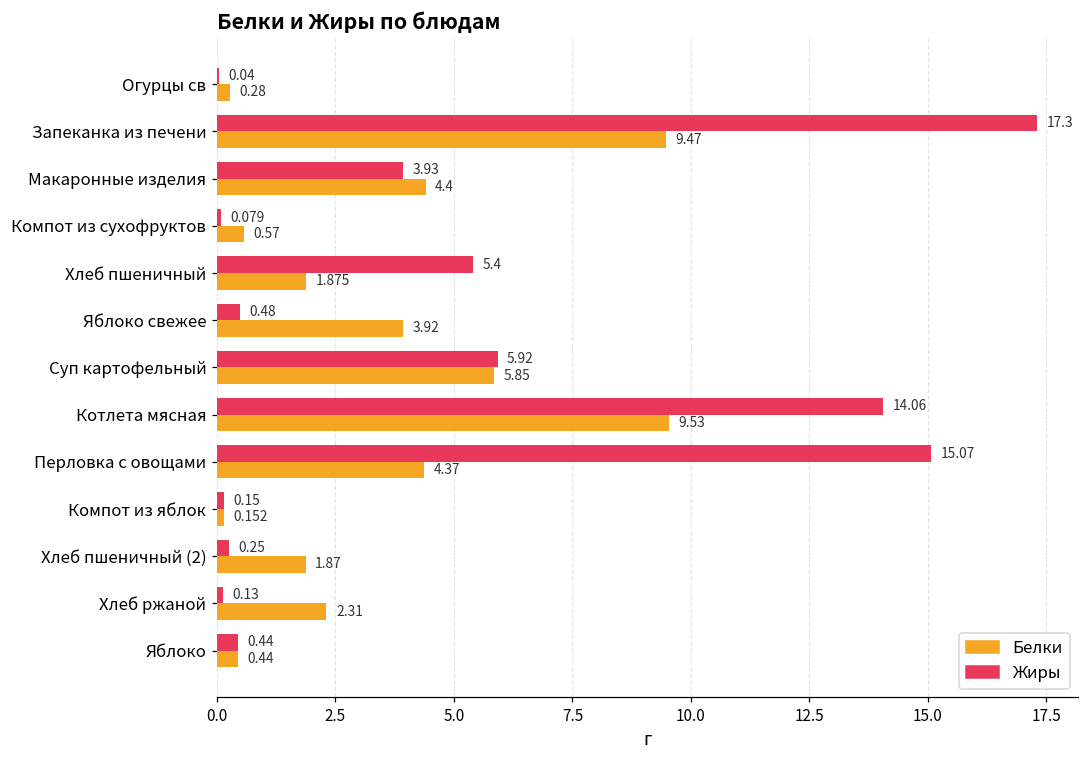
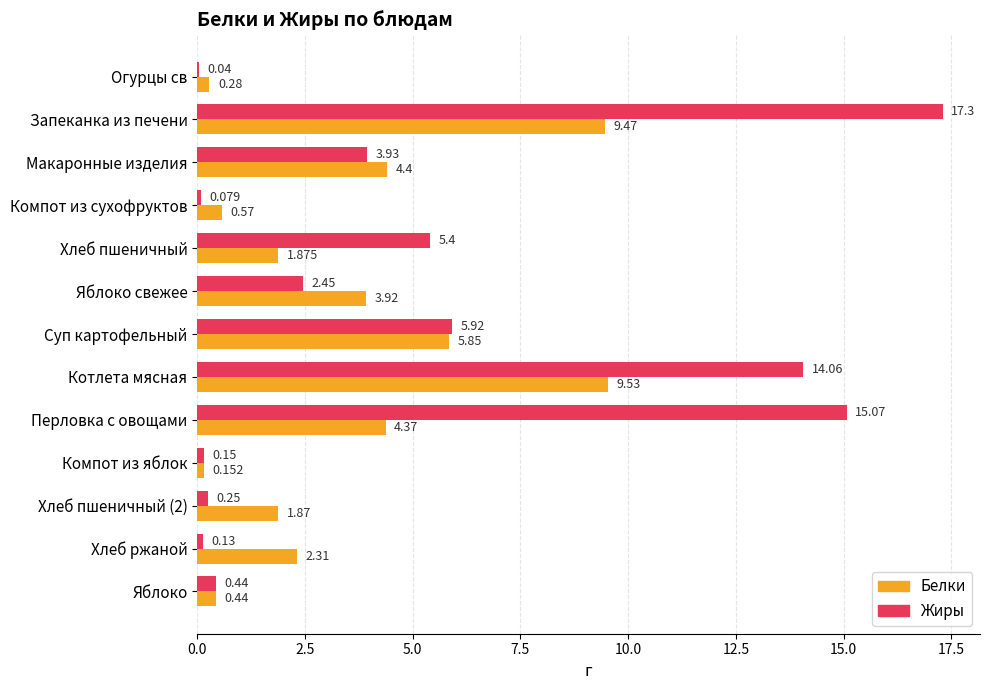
  {
    "Белки": {
      "Огурцы св": 0.28,
      "Запеканка из печени": 9.47,
      "Макаронные изделия": 4.4,
      "Компот из сухофруктов": 0.57,
      "Хлеб пшеничный": 1.875,
      "Яблоко свежее": 3.92,
      "Суп картофельный": 5.85,
      "Котлета мясная": 9.53,
      "Перловка с овощами": 4.37,
      "Компот из яблок": 0.152,
      "Хлеб пшеничный (2)": 1.87,
      "Хлеб ржаной": 2.31,
      "Яблоко": 0.44
    },
    "Жиры": {
      "Огурцы св": 0.04,
      "Запеканка из печени": 17.3,
      "Макаронные изделия": 3.93,
      "Компот из сухофруктов": 0.079,
      "Хлеб пшеничный": 5.4,
-     "Яблоко свежее": 0.48,
+     "Яблоко свежее": 2.45,
      "Суп картофельный": 5.92,
      "Котлета мясная": 14.06,
      "Перловка с овощами": 15.07,
      "Компот из яблок": 0.15,
      "Хлеб пшеничный (2)": 0.25,
      "Хлеб ржаной": 0.13,
      "Яблоко": 0.44
    }
  }
